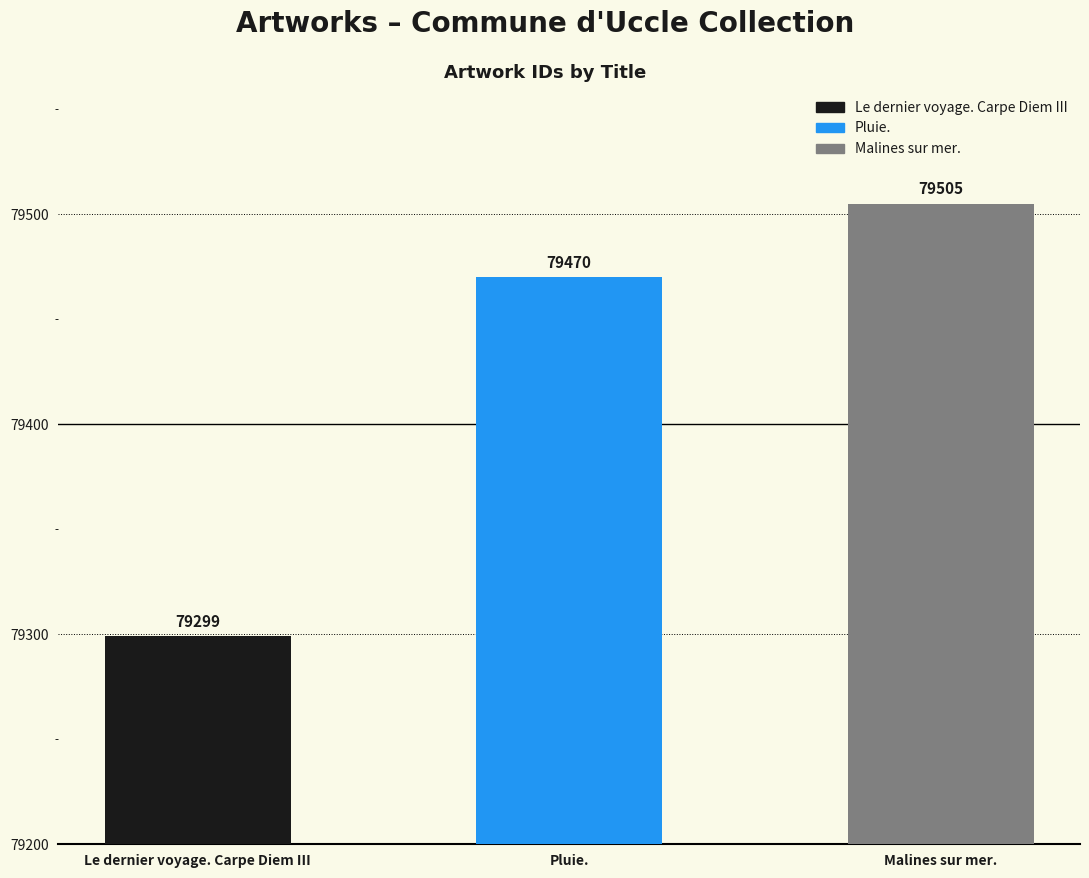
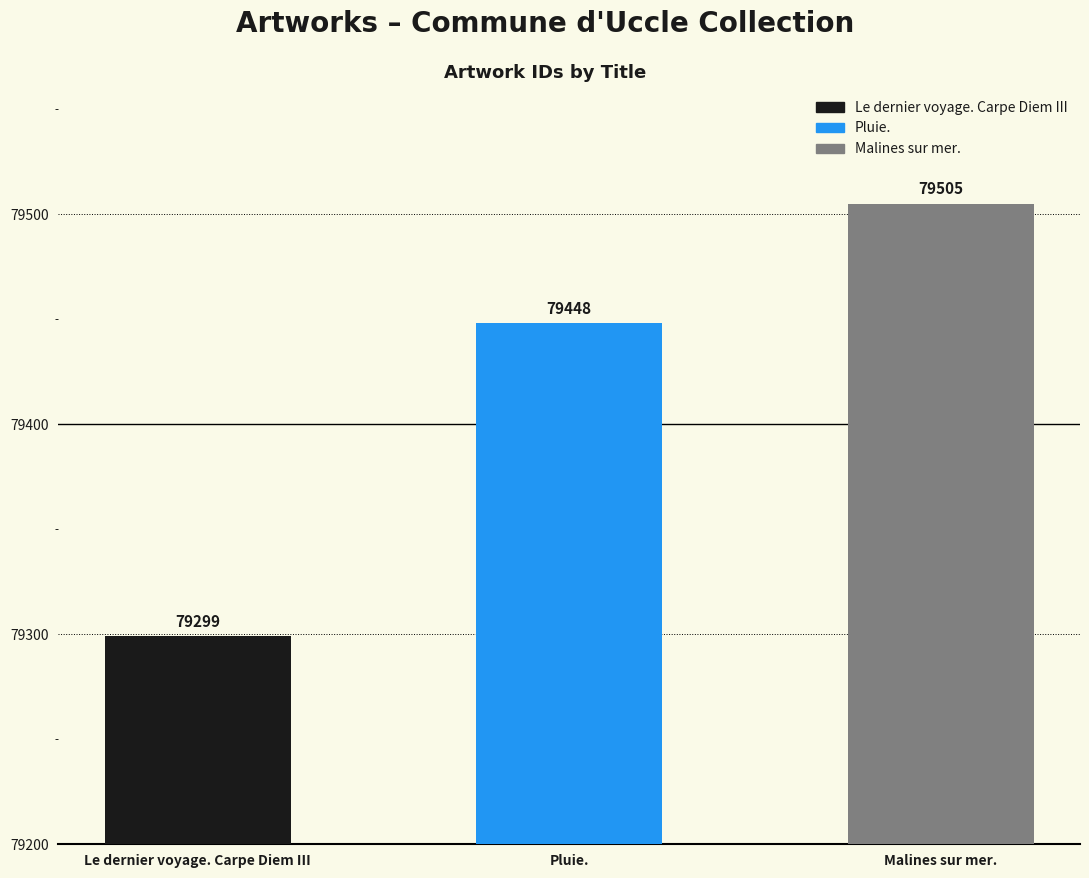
  {
    "Le dernier voyage. Carpe Diem III": 79299,
-   "Pluie.": 79470,
+   "Pluie.": 79448,
    "Malines sur mer.": 79505
  }
